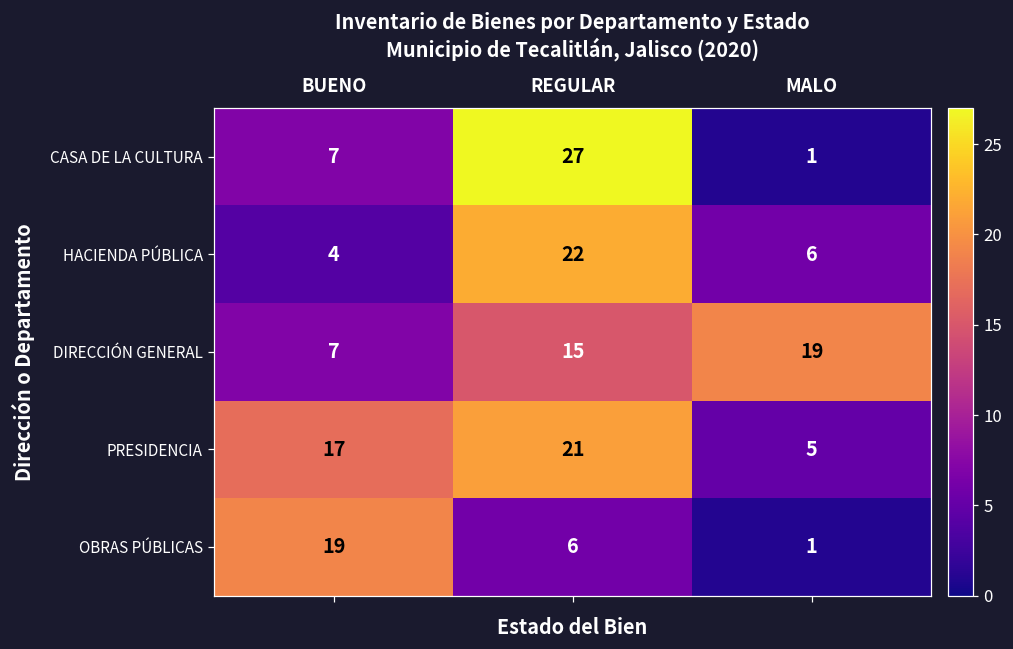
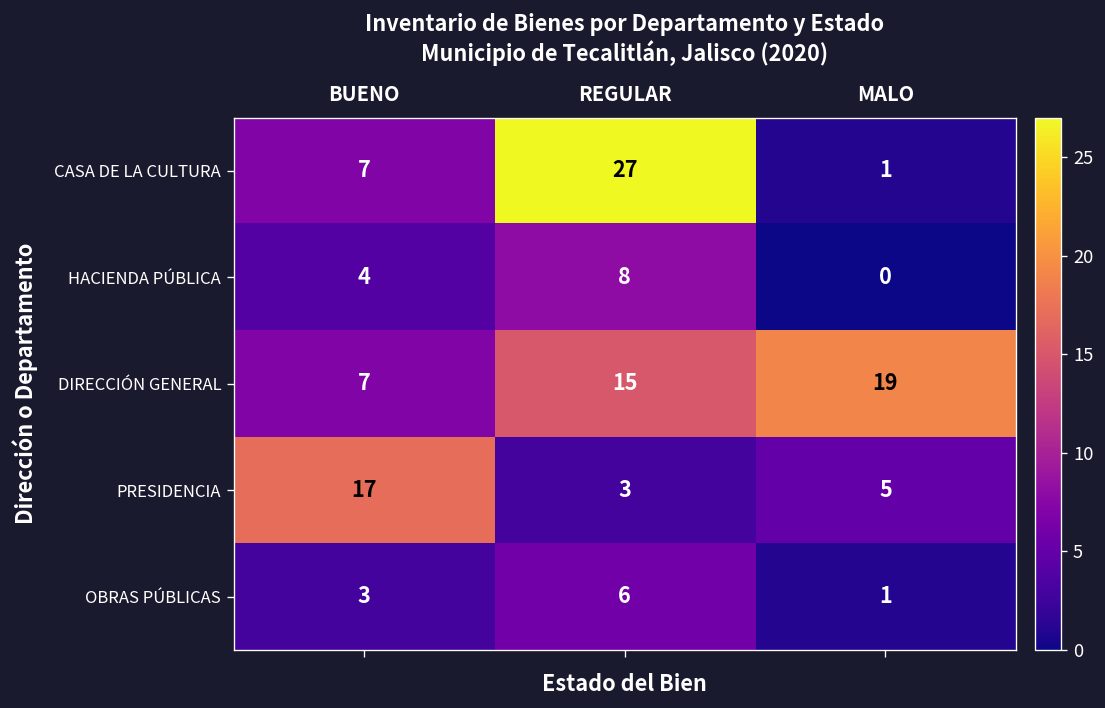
  {
    "CASA DE LA CULTURA": {
      "BUENO": 7,
      "REGULAR": 27,
      "MALO": 1
    },
    "HACIENDA PÚBLICA": {
      "BUENO": 4,
-     "REGULAR": 22,
-     "MALO": 6
+     "REGULAR": 8,
+     "MALO": 0
    },
    "DIRECCIÓN GENERAL": {
      "BUENO": 7,
      "REGULAR": 15,
      "MALO": 19
    },
    "PRESIDENCIA": {
      "BUENO": 17,
-     "REGULAR": 21,
+     "REGULAR": 3,
      "MALO": 5
    },
    "OBRAS PÚBLICAS": {
-     "BUENO": 19,
+     "BUENO": 3,
      "REGULAR": 6,
      "MALO": 1
    }
  }
